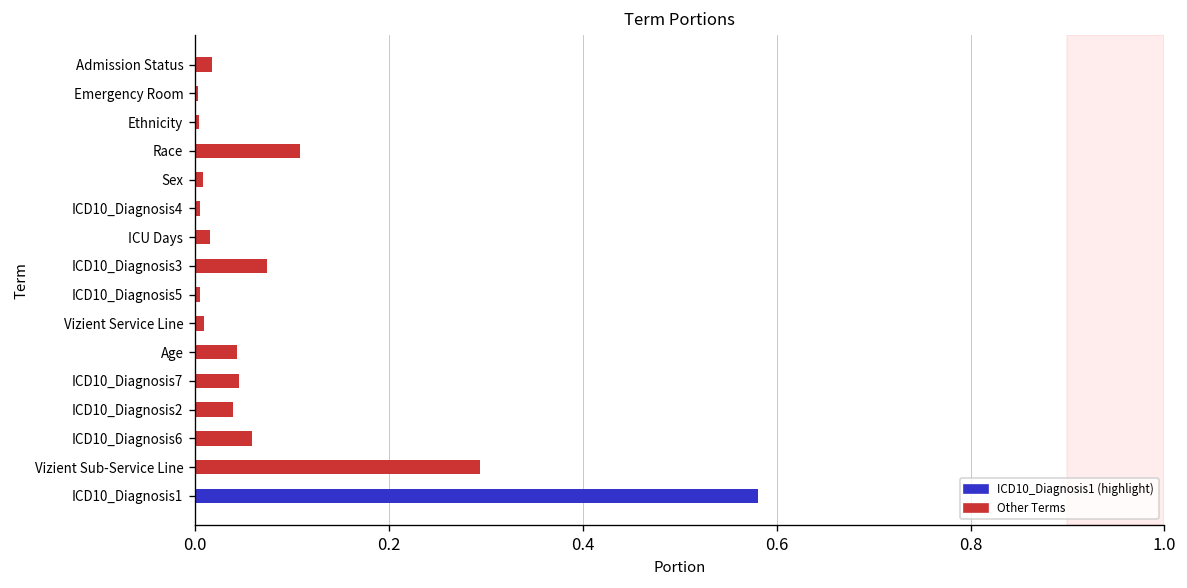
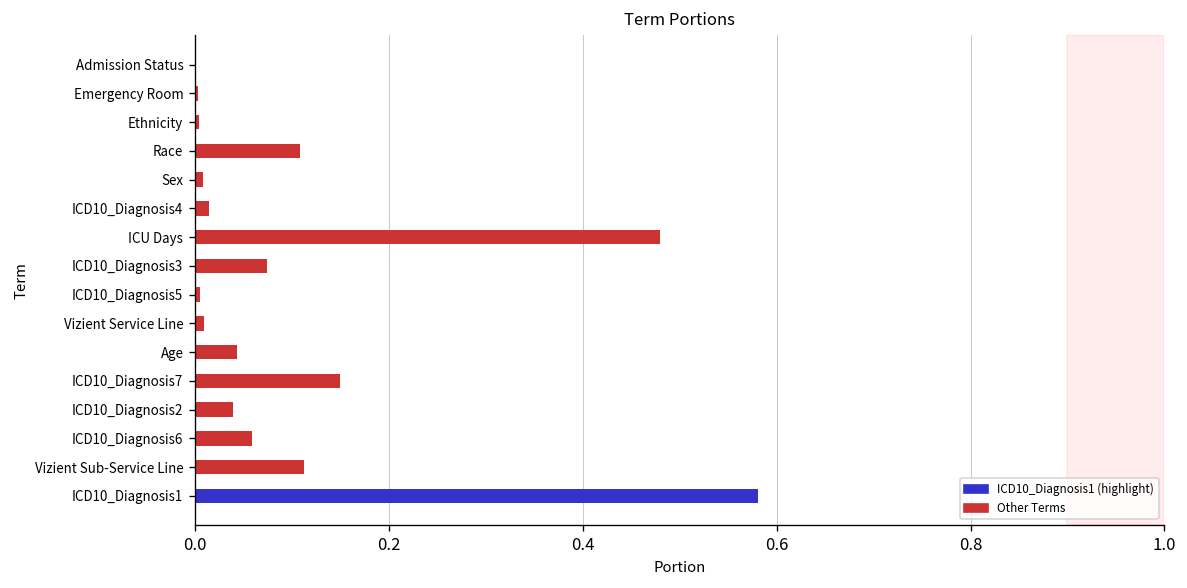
  {
-   "Admission Status": 0.02,
+   "Admission Status": 0.00,
    "Emergency Room": 0.00,
    "Ethnicity": 0.00,
    "Race": 0.11,
    "Sex": 0.01,
-   "ICD10_Diagnosis4": 0.005,
-   "ICU Days": 0.02,
+   "ICD10_Diagnosis4": 0.015,
+   "ICU Days": 0.48,
    "ICD10_Diagnosis3": 0.07,
    "ICD10_Diagnosis5": 0.01,
    "Vizient Service Line": 0.01,
    "Age": 0.04,
-   "ICD10_Diagnosis7": 0.05,
+   "ICD10_Diagnosis7": 0.15,
    "ICD10_Diagnosis2": 0.04,
    "ICD10_Diagnosis6": 0.06,
-   "Vizient Sub-Service Line": 0.29,
+   "Vizient Sub-Service Line": 0.11,
    "ICD10_Diagnosis1": 0.58
  }
